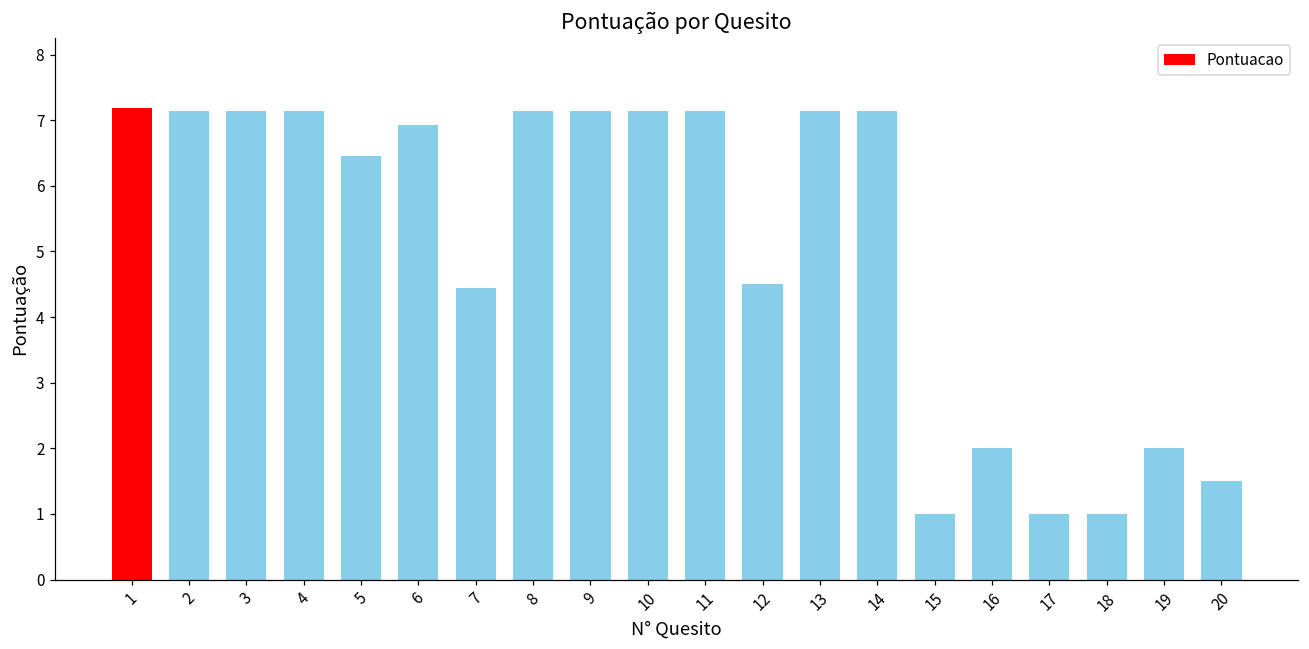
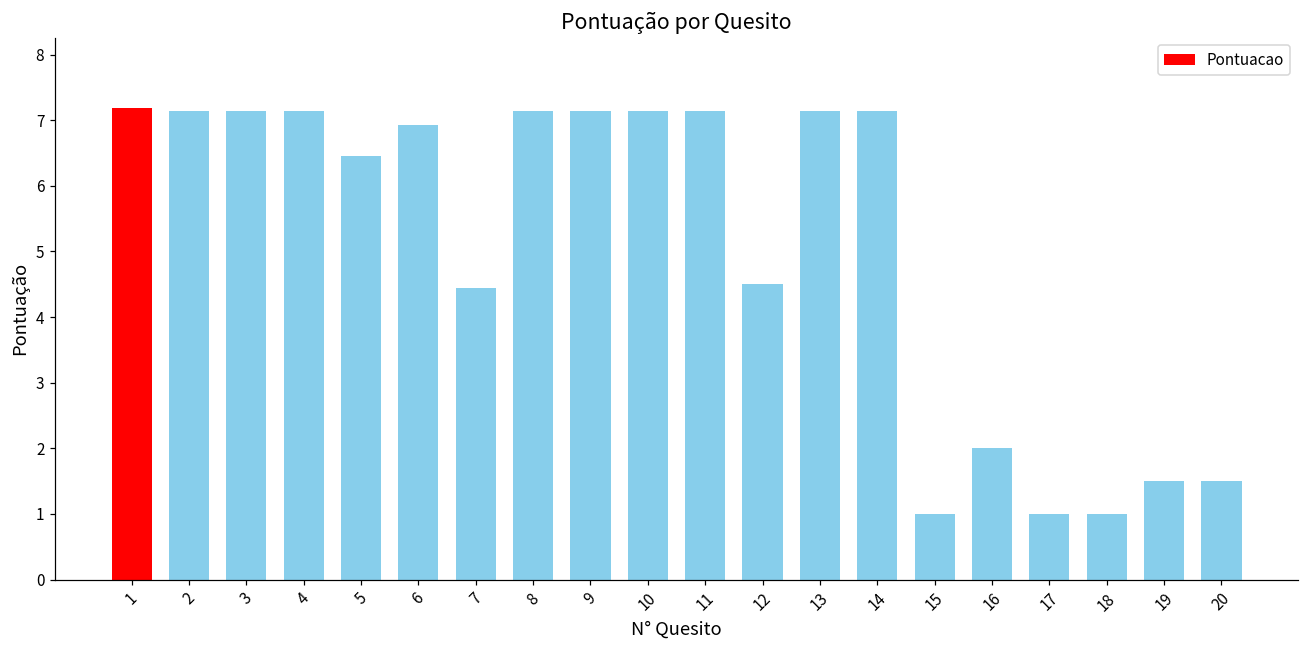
  {
    "1": 7.2,
    "2": 7.1,
    "3": 7.1,
    "4": 7.1,
    "5": 6.5,
    "6": 6.9,
    "7": 4.4,
    "8": 7.1,
    "9": 7.1,
    "10": 7.1,
    "11": 7.1,
    "12": 4.5,
    "13": 7.1,
    "14": 7.1,
    "15": 1.0,
    "16": 2.0,
    "17": 1.0,
    "18": 1.0,
-   "19": 2.0,
+   "19": 1.5,
    "20": 1.5
  }
